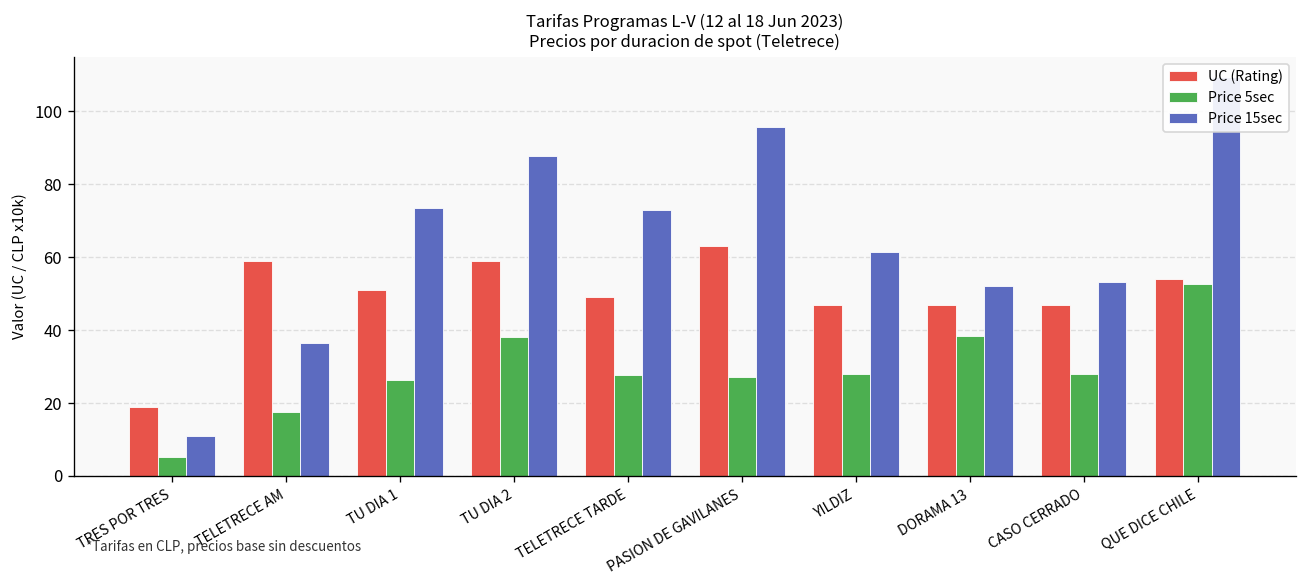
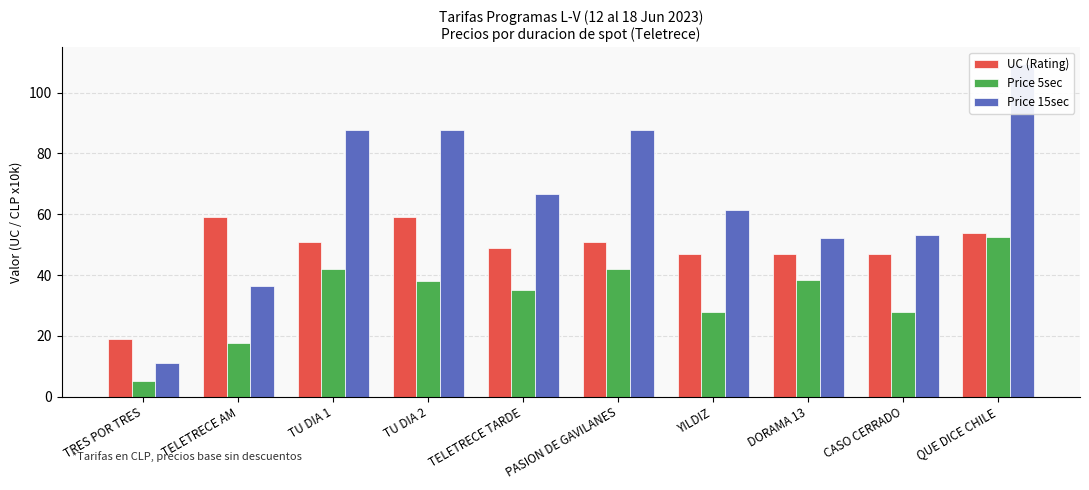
  {
    "UC (Rating)": {
      "TRES POR TRES": 19,
      "TELETRECE AM": 59,
      "TU DIA 1": 51,
      "TU DIA 2": 59,
      "TELETRECE TARDE": 49,
-     "PASION DE GAVILANES": 63,
+     "PASION DE GAVILANES": 51,
      "YILDIZ": 47,
      "DORAMA 13": 47,
      "CASO CERRADO": 47,
      "QUE DICE CHILE": 54
    },
    "Price 5sec": {
      "TRES POR TRES": 5,
      "TELETRECE AM": 18,
-     "TU DIA 1": 26,
+     "TU DIA 1": 42,
      "TU DIA 2": 38,
-     "TELETRECE TARDE": 28,
-     "PASION DE GAVILANES": 27,
+     "TELETRECE TARDE": 35,
+     "PASION DE GAVILANES": 42,
      "YILDIZ": 28,
      "DORAMA 13": 38,
      "CASO CERRADO": 28,
      "QUE DICE CHILE": 53
    },
    "Price 15sec": {
      "TRES POR TRES": 11,
      "TELETRECE AM": 37,
-     "TU DIA 1": 73,
+     "TU DIA 1": 88,
      "TU DIA 2": 88,
-     "TELETRECE TARDE": 73,
-     "PASION DE GAVILANES": 96,
+     "TELETRECE TARDE": 67,
+     "PASION DE GAVILANES": 88,
      "YILDIZ": 61,
      "DORAMA 13": 52,
      "CASO CERRADO": 53
    }
  }
